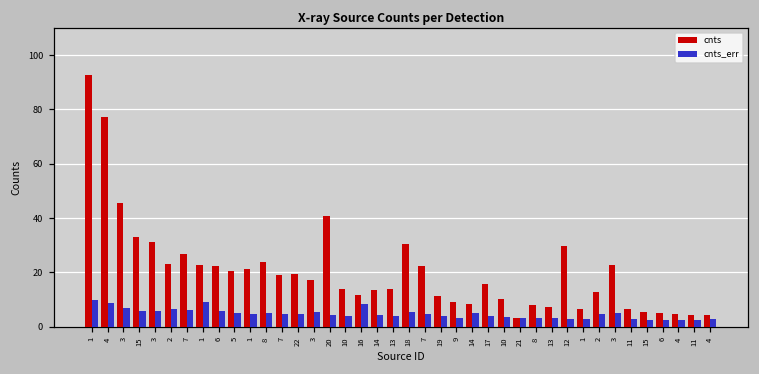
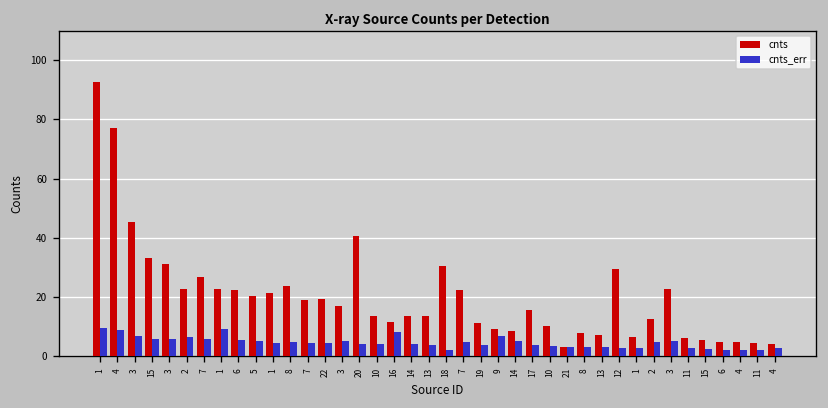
  {
    "cnts": {
      "5": 20,
      "22": 19,
      "20": 41,
      "16": 11,
      "18": 31,
      "19": 11,
      "9": 9,
      "17": 16,
      "21": 3,
      "12": 30
    },
    "cnts_err": {
      "5": 5,
      "22": 5,
      "20": 4,
      "16": 8,
-     "18": 6,
+     "18": 2,
      "19": 4,
-     "9": 3,
+     "9": 7,
      "17": 4,
      "21": 3,
      "12": 3
    }
  }
